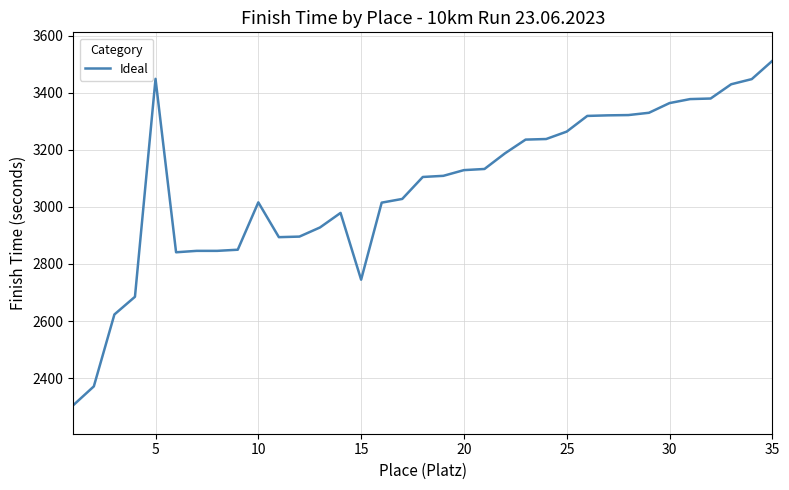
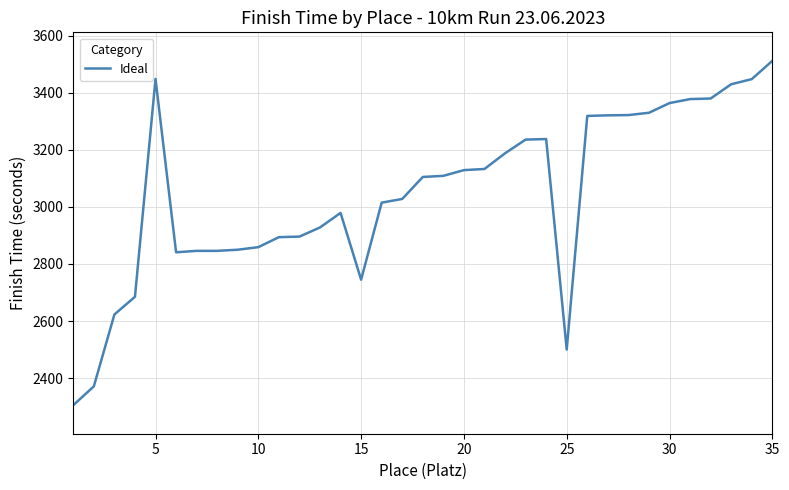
  {
    "5": 3450,
-   "10": 3020,
+   "10": 2860,
    "15": 2750,
    "20": 3130,
-   "25": 3260,
+   "25": 2500,
    "30": 3360,
    "35": 3510
  }
